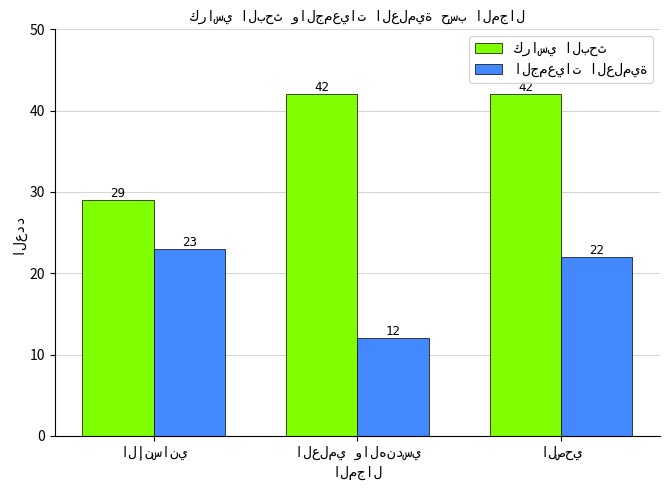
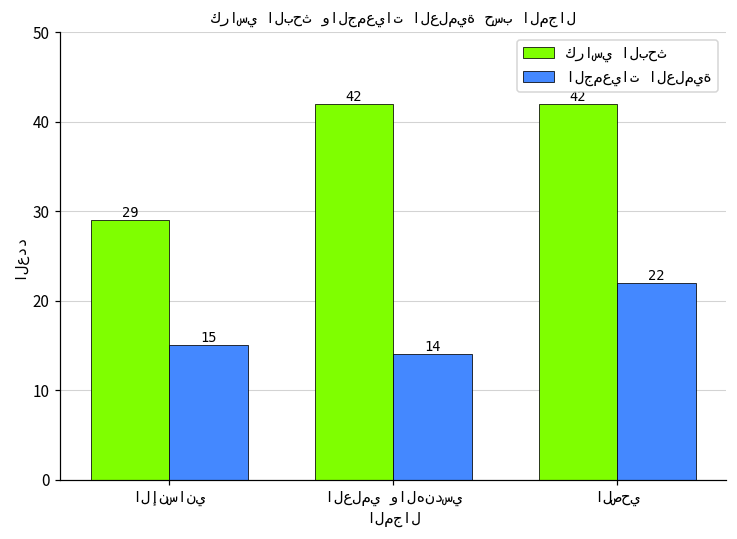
  {
    "كراسي البحث": {
      "الإنساني": 29,
      "العلمي والهندسي": 42
    },
    "الجمعيات العلمية": {
-     "الإنساني": 23,
-     "العلمي والهندسي": 12,
+     "الإنساني": 15,
+     "العلمي والهندسي": 14,
      "الصحي": 22
    }
  }
